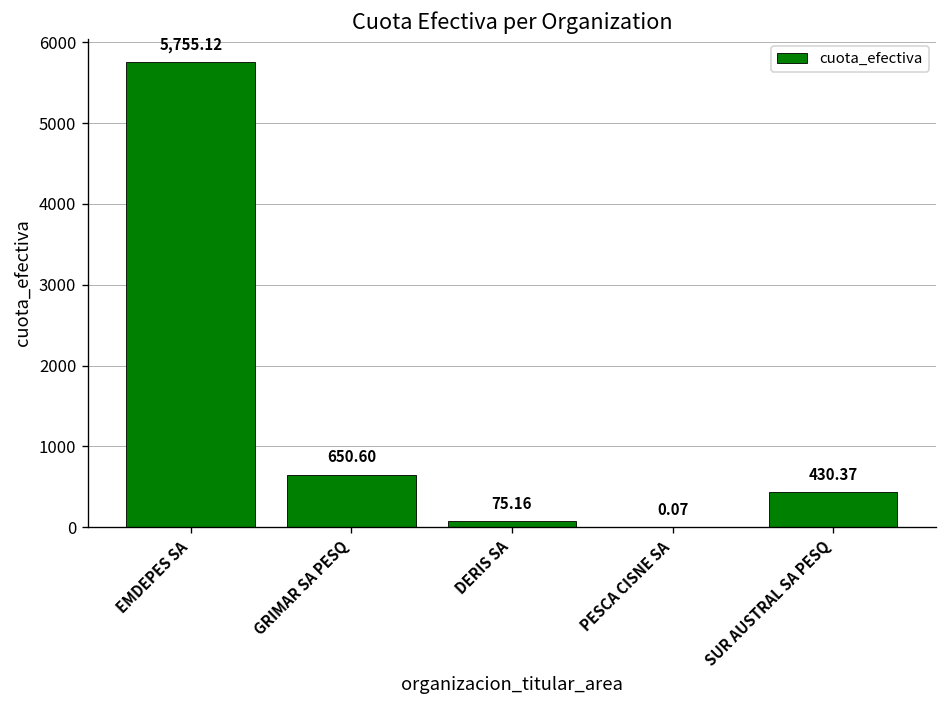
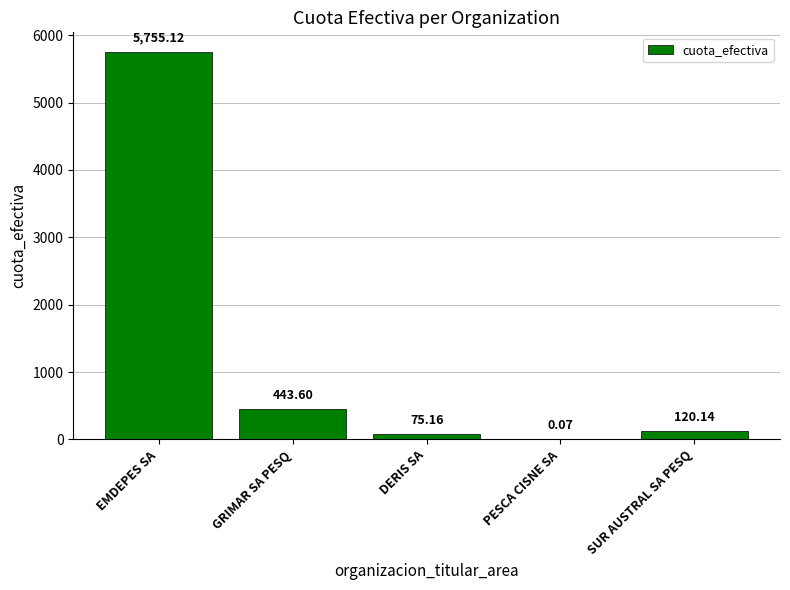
  {
    "EMDEPES SA": "5,755.12",
-   "GRIMAR SA PESQ": "650.60",
+   "GRIMAR SA PESQ": "443.60",
    "DERIS SA": "75.16",
    "PESCA CISNE SA": "0.07",
-   "SUR AUSTRAL SA PESQ": "430.37"
+   "SUR AUSTRAL SA PESQ": "120.14"
  }
